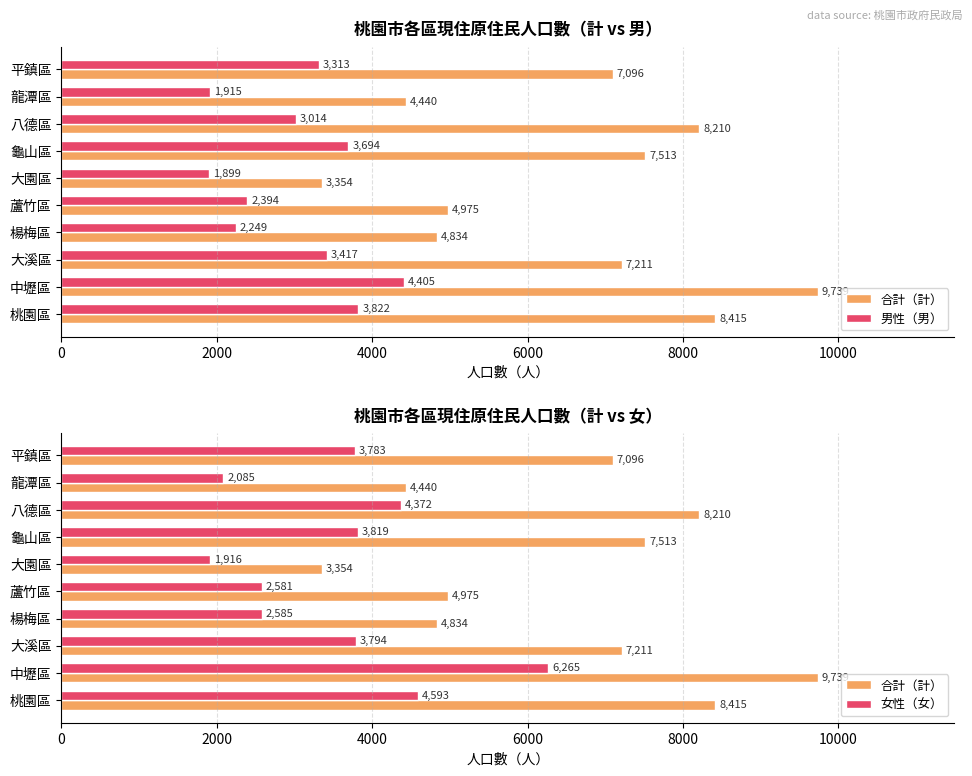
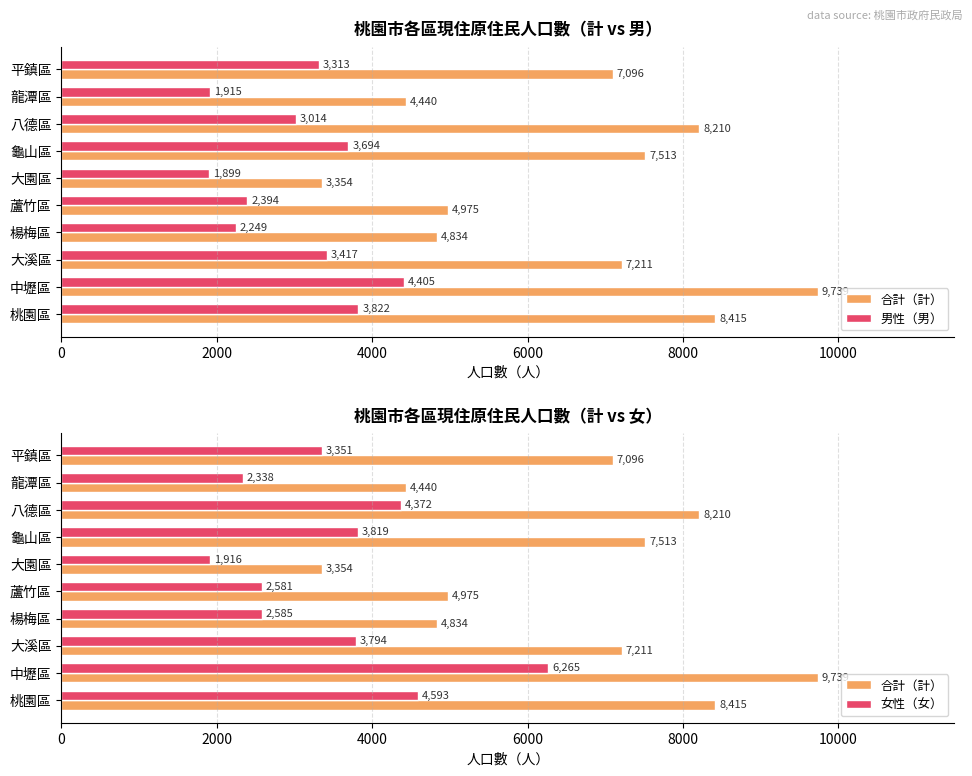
  {
    "桃園市各區現住原住民人口數（計 vs 男）": {
      "合計（計）": {
        "平鎮區": "7,096",
        "龍潭區": "4,440",
        "八德區": "8,210",
        "龜山區": "7,513",
        "大園區": "3,354",
        "蘆竹區": "4,975",
        "楊梅區": "4,834",
        "大溪區": "7,211",
        "桃園區": "8,415"
      },
      "男性（男）": {
        "平鎮區": "3,313",
        "龍潭區": "1,915",
        "八德區": "3,014",
        "龜山區": "3,694",
        "大園區": "1,899",
        "蘆竹區": "2,394",
        "楊梅區": "2,249",
        "大溪區": "3,417",
        "中壢區": "4,405",
        "桃園區": "3,822"
      }
    },
    "桃園市各區現住原住民人口數（計 vs 女）": {
      "合計（計）": {
        "平鎮區": "7,096",
        "龍潭區": "4,440",
        "八德區": "8,210",
        "龜山區": "7,513",
        "大園區": "3,354",
        "蘆竹區": "4,975",
        "楊梅區": "4,834",
        "大溪區": "7,211",
        "桃園區": "8,415"
      },
      "女性（女）": {
-       "平鎮區": "3,783",
-       "龍潭區": "2,085",
+       "平鎮區": "3,351",
+       "龍潭區": "2,338",
        "八德區": "4,372",
        "龜山區": "3,819",
        "大園區": "1,916",
        "蘆竹區": "2,581",
        "楊梅區": "2,585",
        "大溪區": "3,794",
        "中壢區": "6,265",
        "桃園區": "4,593"
      }
    }
  }
